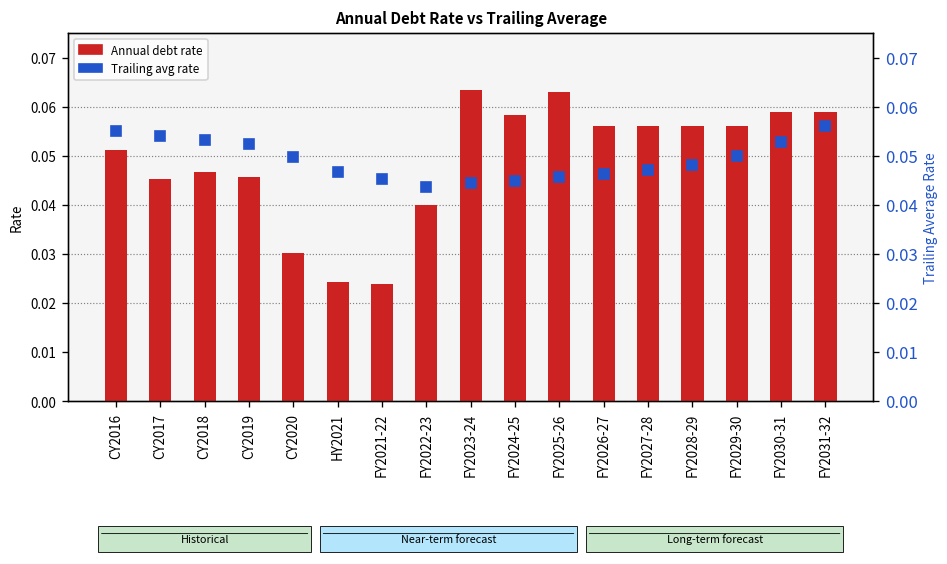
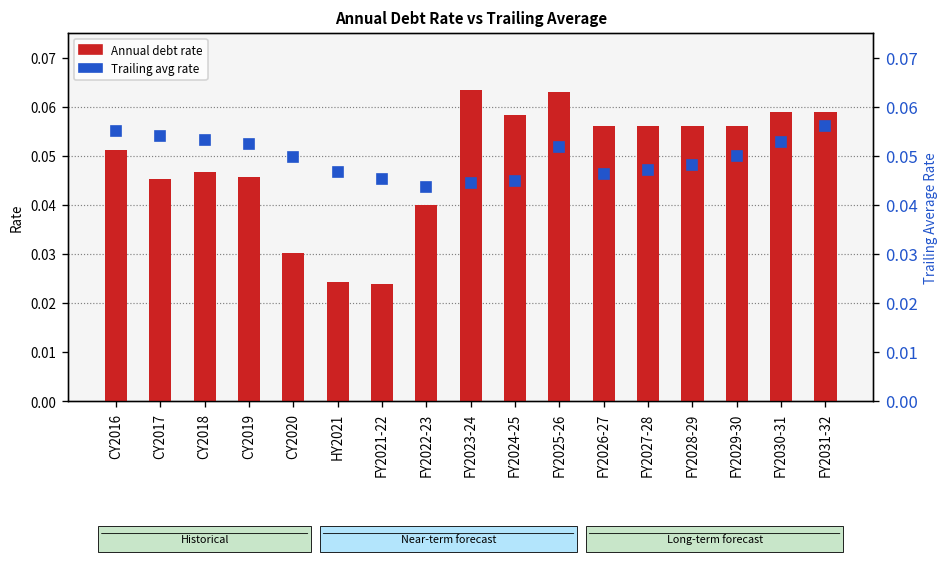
  {
    "Annual debt rate": {
      "CY2016": 0.051,
      "CY2017": 0.045,
      "CY2018": 0.047,
      "CY2019": 0.046,
      "CY2020": 0.030,
      "HY2021": 0.024,
      "FY2021-22": 0.024,
      "FY2022-23": 0.040,
      "FY2023-24": 0.063,
      "FY2024-25": 0.058,
      "FY2025-26": 0.063,
      "FY2026-27": 0.056,
      "FY2027-28": 0.056,
      "FY2028-29": 0.056,
      "FY2029-30": 0.056,
      "FY2030-31": 0.059,
      "FY2031-32": 0.059
    },
    "Trailing avg rate": {
      "CY2016": 0.055,
      "CY2017": 0.054,
      "CY2018": 0.053,
      "CY2019": 0.052,
      "CY2020": 0.050,
      "HY2021": 0.047,
      "FY2021-22": 0.045,
      "FY2022-23": 0.044,
      "FY2023-24": 0.045,
      "FY2024-25": 0.045,
-     "FY2025-26": 0.046,
+     "FY2025-26": 0.052,
      "FY2026-27": 0.046,
      "FY2027-28": 0.047,
      "FY2028-29": 0.048,
      "FY2029-30": 0.050,
      "FY2030-31": 0.053,
      "FY2031-32": 0.056
    }
  }
